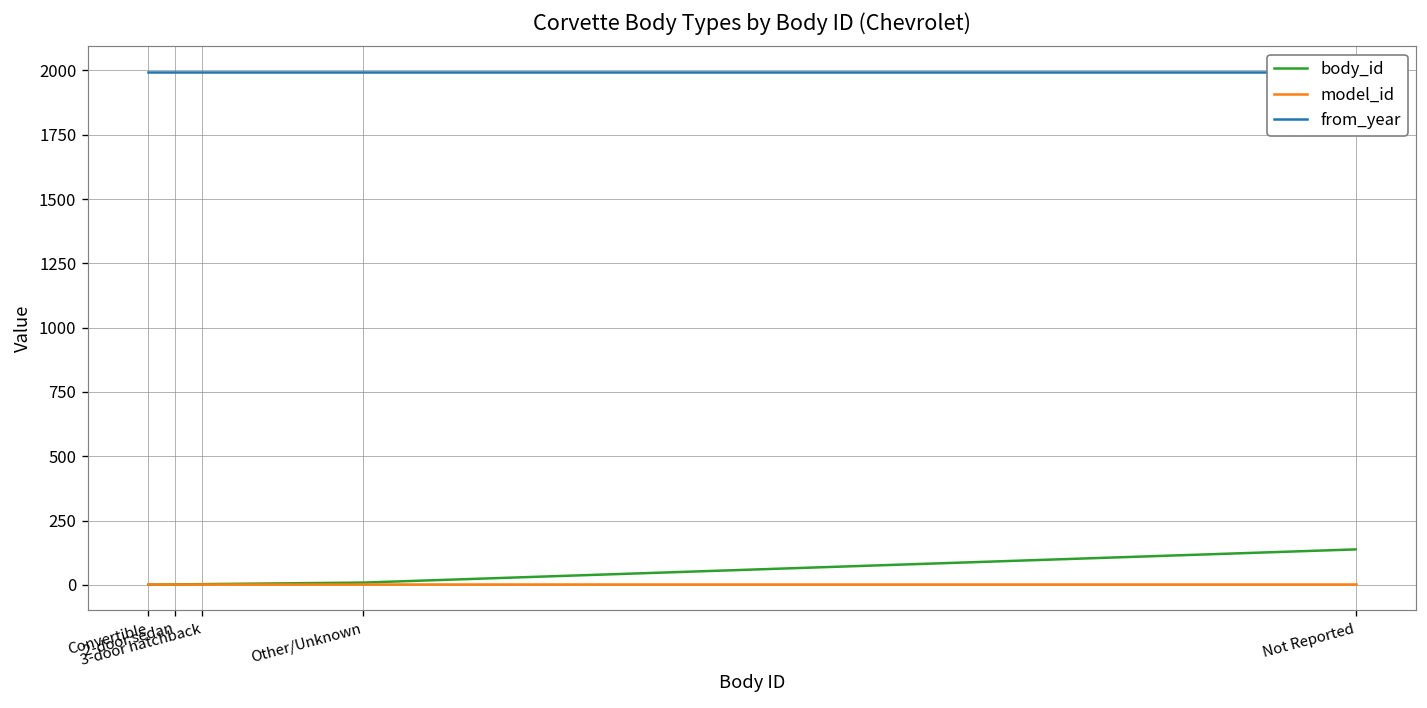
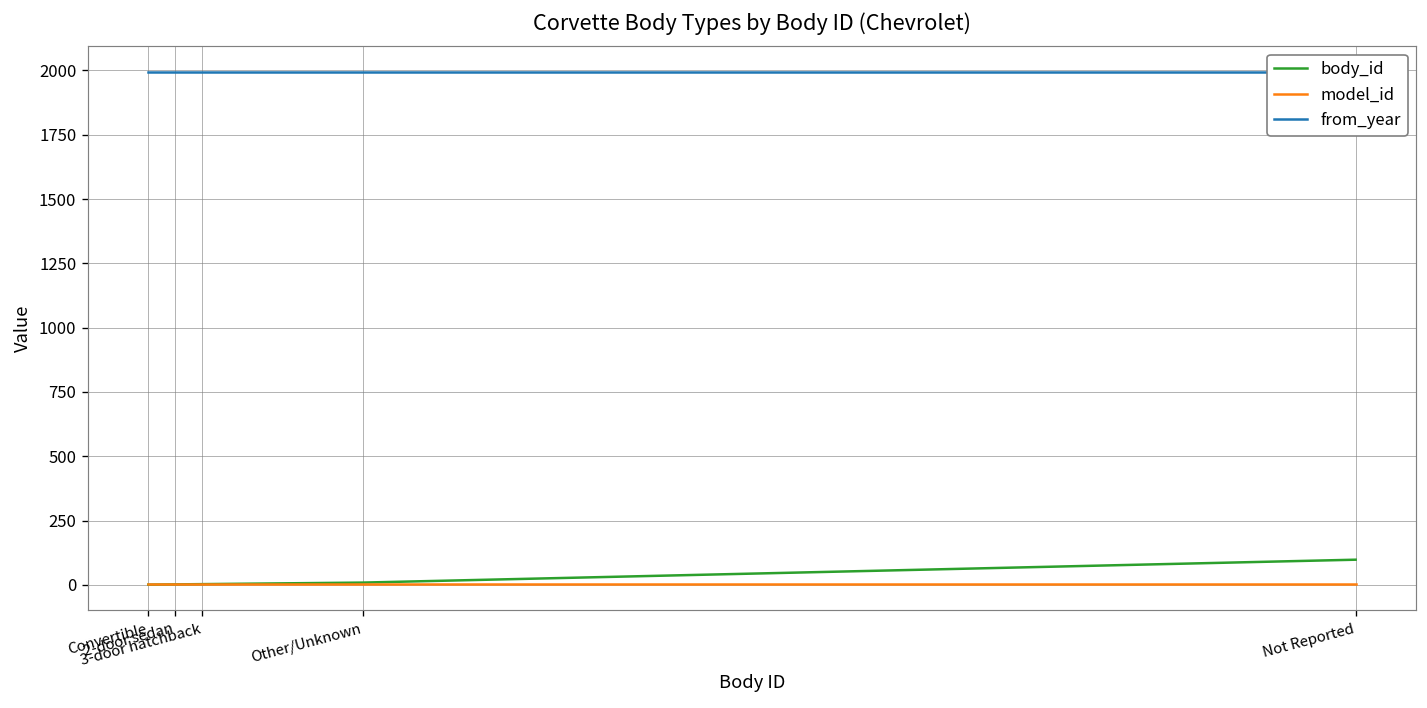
  {
    "body_id": {
-     "Not Reported": 140
+     "Not Reported": 100
    },
    "model_id": {
      "Not Reported": 0
    },
    "from_year": {
      "Convertible": 1990,
      "2-door sedan": 1990,
      "3-door hatchback": 1990,
      "Other/Unknown": 1990
    }
  }
